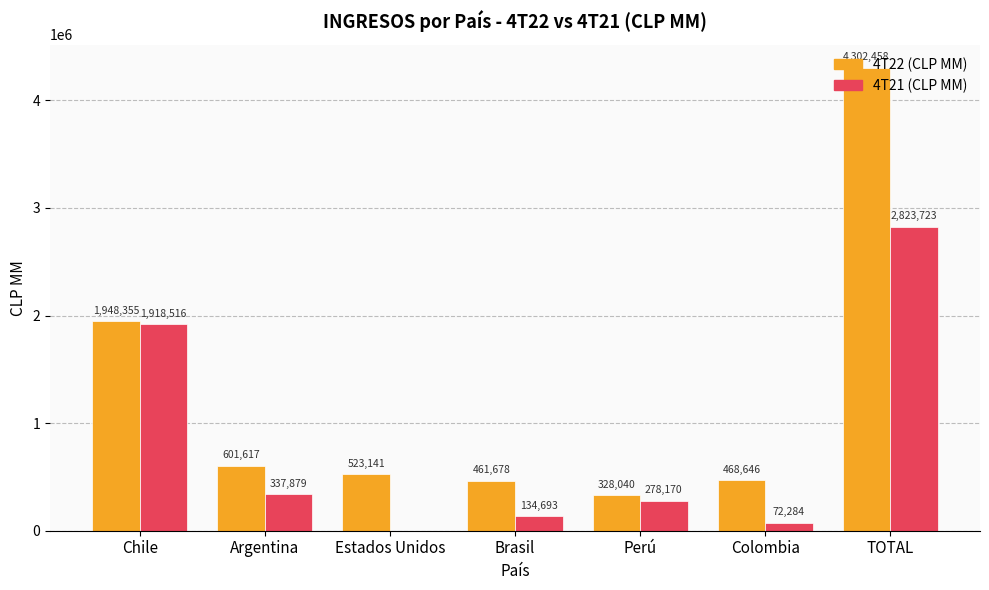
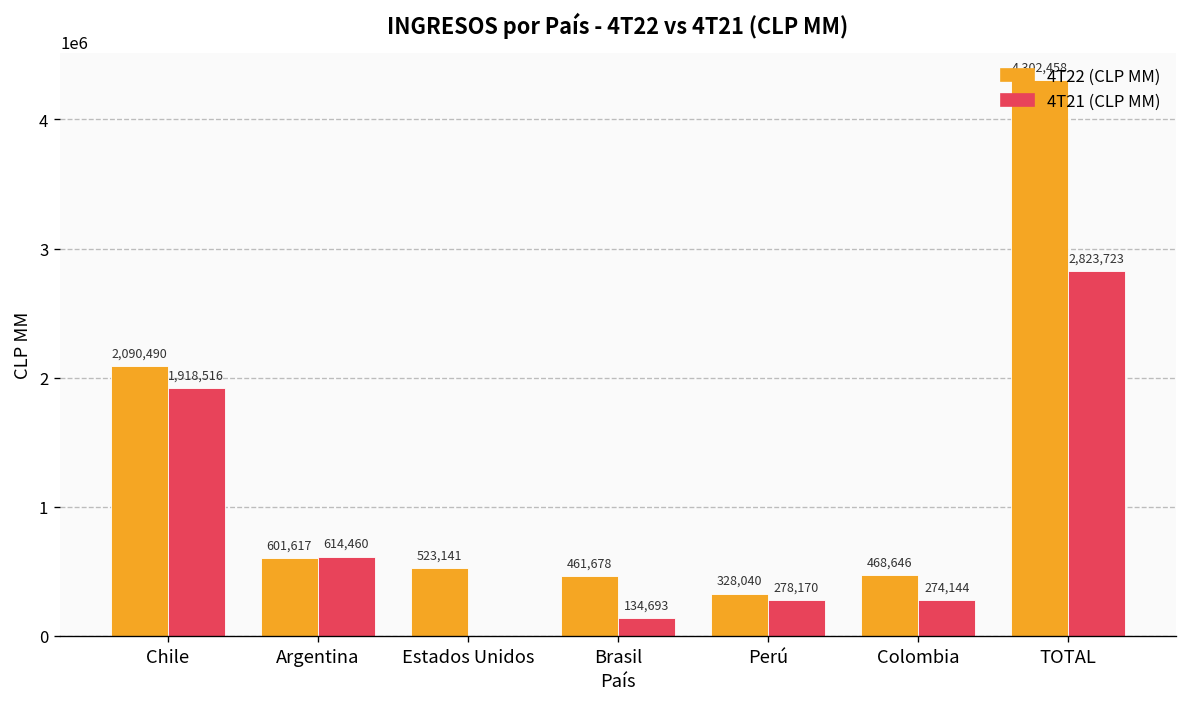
  {
    "4T22 (CLP MM)": {
-     "Chile": "1,948,355",
+     "Chile": "2,090,490",
      "Argentina": "601,617",
      "Estados Unidos": "523,141",
      "Brasil": "461,678",
      "Perú": "328,040",
      "Colombia": "468,646",
      "TOTAL": "4,302,458"
    },
    "4T21 (CLP MM)": {
      "Chile": "1,918,516",
-     "Argentina": "337,879",
+     "Argentina": "614,460",
      "Brasil": "134,693",
      "Perú": "278,170",
-     "Colombia": "72,284",
+     "Colombia": "274,144",
      "TOTAL": "2,823,723"
    }
  }
